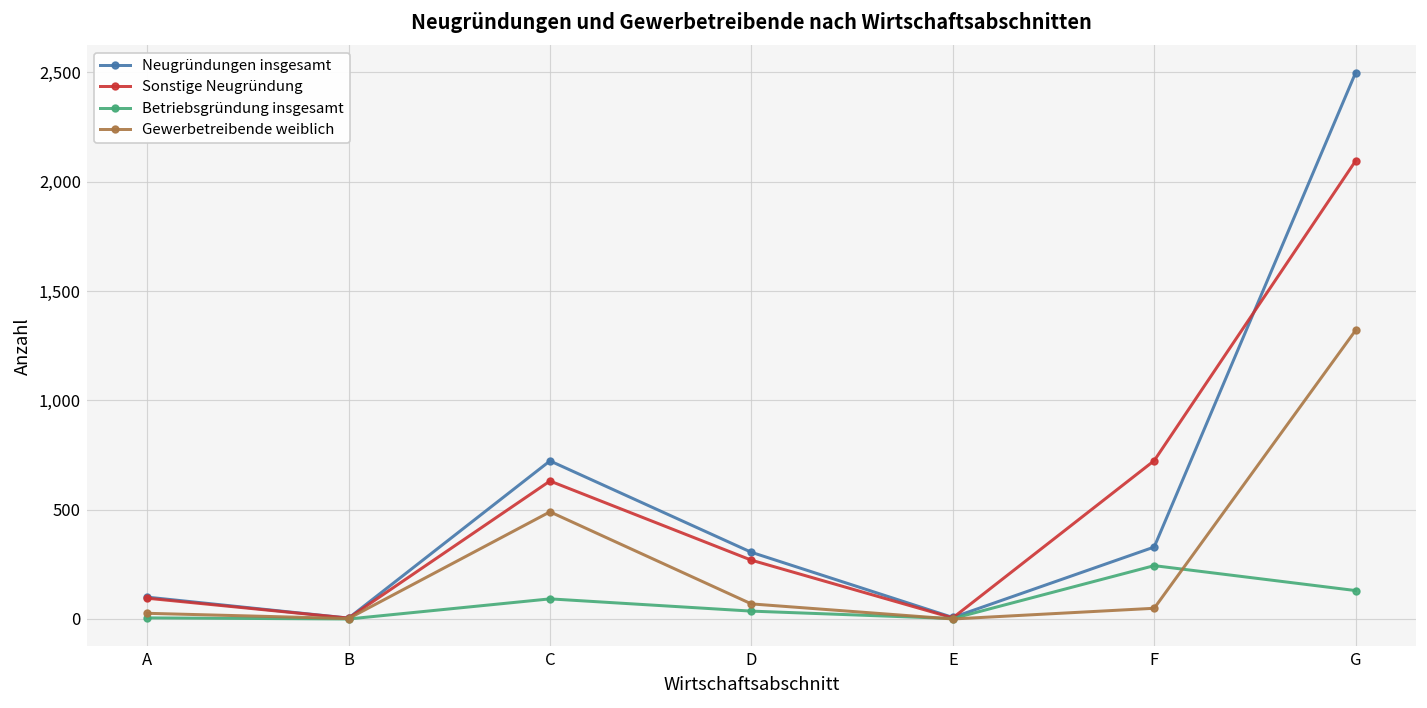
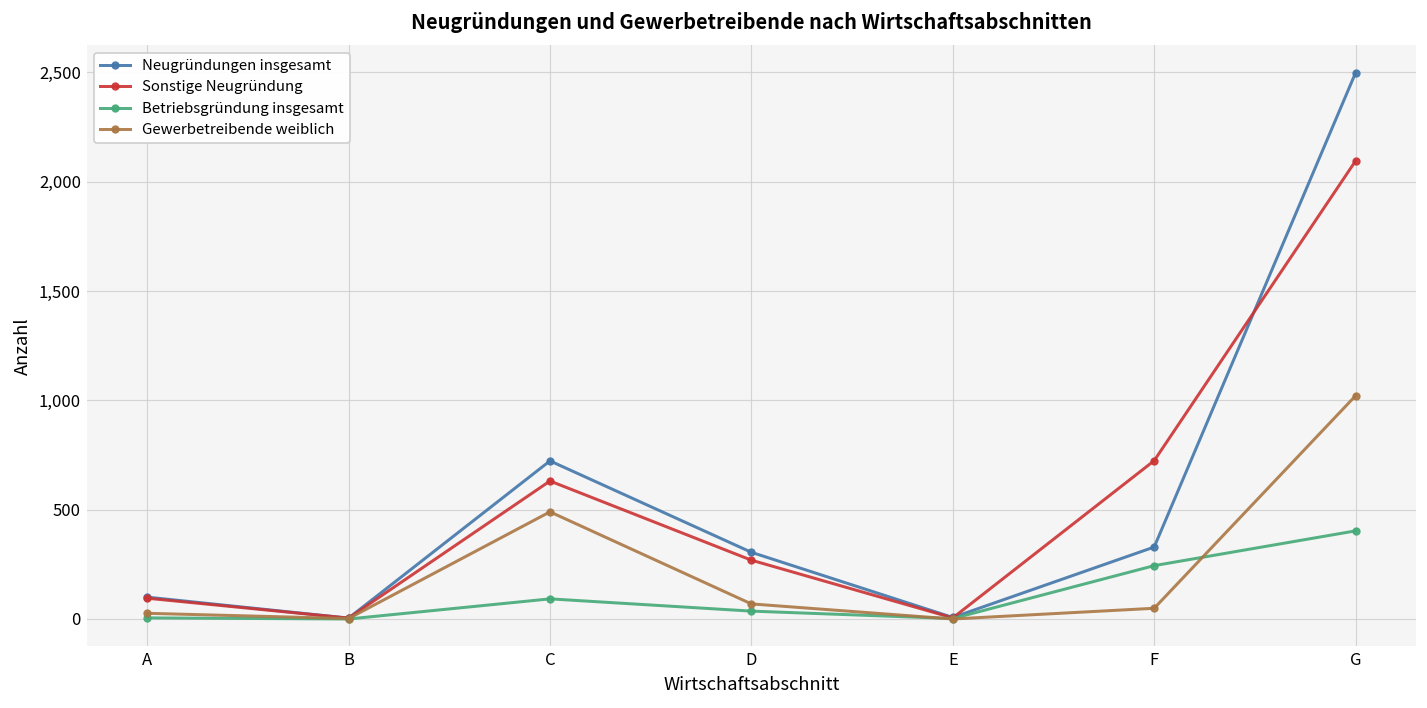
  {
    "Neugründungen insgesamt": {
      "C": "720",
      "D": "310",
      "F": "330",
      "G": "2,500"
    },
    "Sonstige Neugründung": {
      "C": "630",
      "D": "270",
      "F": "720",
      "G": "2,100"
    },
    "Betriebsgründung insgesamt": {
      "A": "10",
      "C": "90",
      "D": "40",
      "F": "240",
-     "G": "130"
+     "G": "400"
    },
    "Gewerbetreibende weiblich": {
      "A": "30",
      "C": "490",
      "D": "70",
      "F": "50",
-     "G": "1,320"
+     "G": "1,020"
    }
  }
